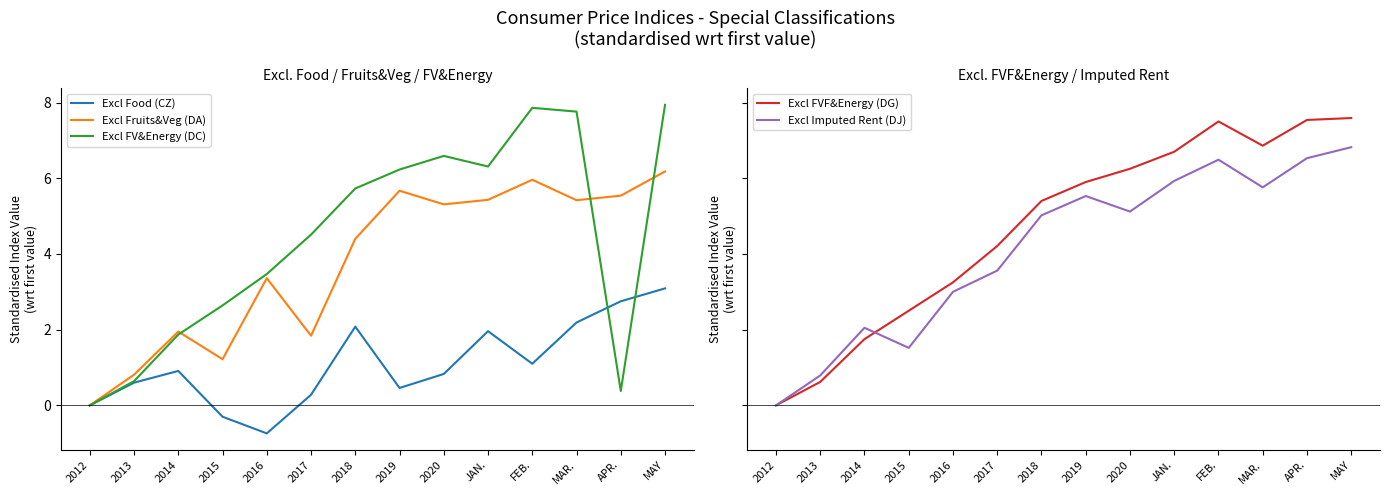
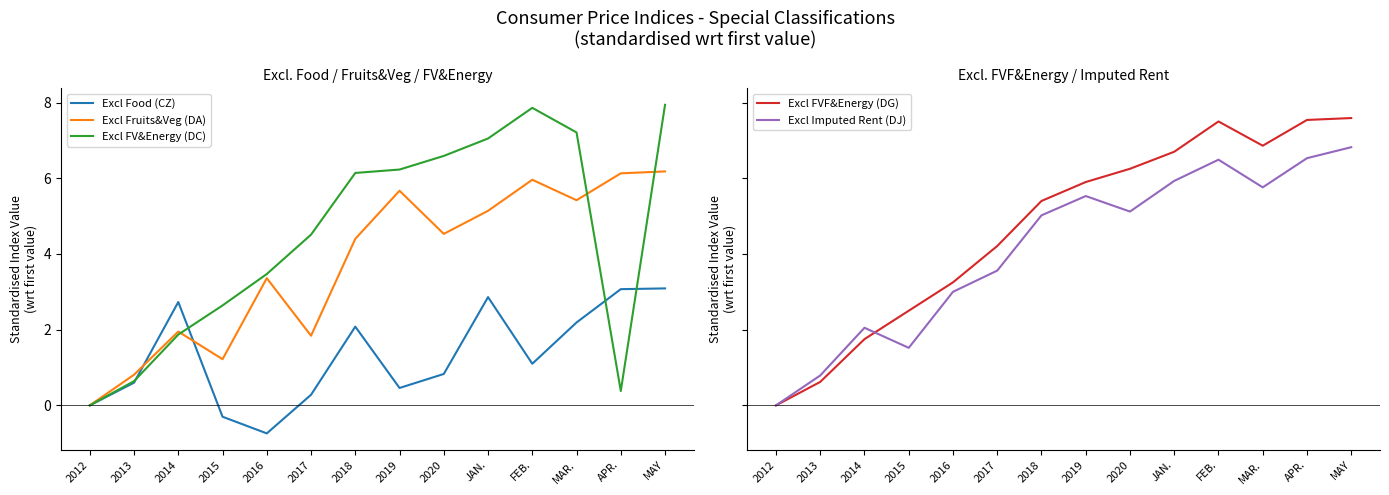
  {
    "Excl. Food / Fruits&Veg / FV&Energy": {
      "Excl Food (CZ)": {
-       "2014": 0.9,
+       "2014": 2.7,
        "2015": -0.3,
        "2016": -0.7,
        "2017": 0.3,
        "2018": 2.1,
        "2019": 0.5,
        "2020": 0.8,
-       "JAN.": 2.0,
+       "JAN.": 2.9,
        "FEB.": 1.1,
        "MAR.": 2.2,
-       "APR.": 2.8,
+       "APR.": 3.1,
        "MAY": 3.1
      },
      "Excl Fruits&Veg (DA)": {
        "2013": 0.8,
        "2014": 2.0,
        "2015": 1.2,
        "2016": 3.4,
        "2017": 1.8,
        "2018": 4.4,
        "2019": 5.7,
-       "2020": 5.3,
-       "JAN.": 5.4,
+       "2020": 4.5,
+       "JAN.": 5.1,
        "FEB.": 6.0,
        "MAR.": 5.4,
-       "APR.": 5.5,
+       "APR.": 6.1,
        "MAY": 6.2
      },
      "Excl FV&Energy (DC)": {
        "2014": 1.9,
        "2015": 2.6,
        "2016": 3.5,
        "2017": 4.5,
-       "2018": 5.7,
+       "2018": 6.1,
        "2019": 6.2,
        "2020": 6.6,
-       "JAN.": 6.3,
+       "JAN.": 7.0,
        "FEB.": 7.9,
-       "MAR.": 7.8,
+       "MAR.": 7.2,
        "APR.": 0.4,
        "MAY": 7.9
      }
    }
  }
